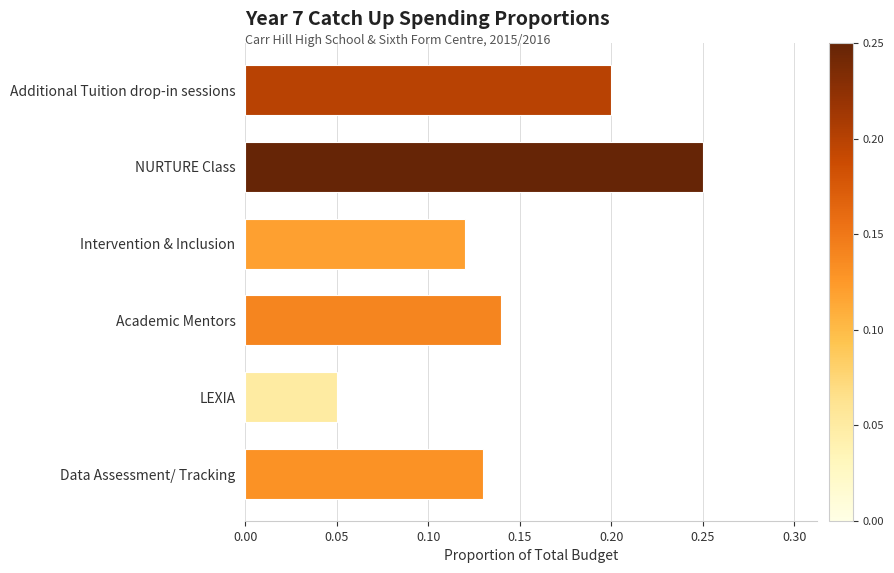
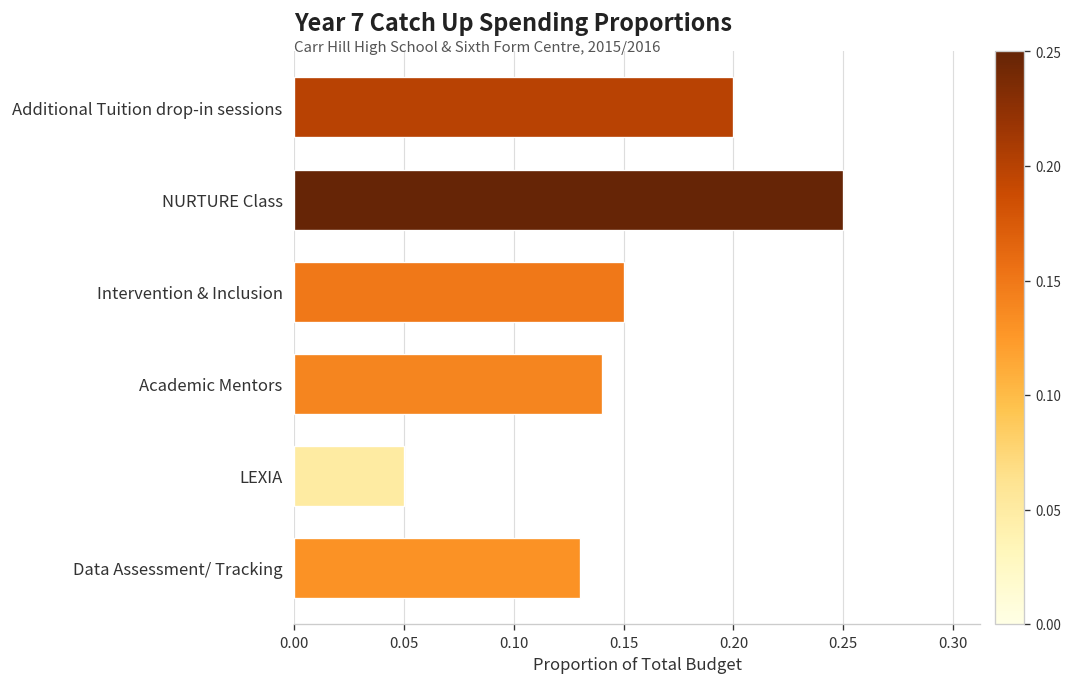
  {
    "Additional Tuition drop-in sessions": 0.20,
    "NURTURE Class": 0.25,
-   "Intervention & Inclusion": 0.12,
+   "Intervention & Inclusion": 0.15,
    "Academic Mentors": 0.14,
    "LEXIA": 0.05,
    "Data Assessment/ Tracking": 0.13
  }
